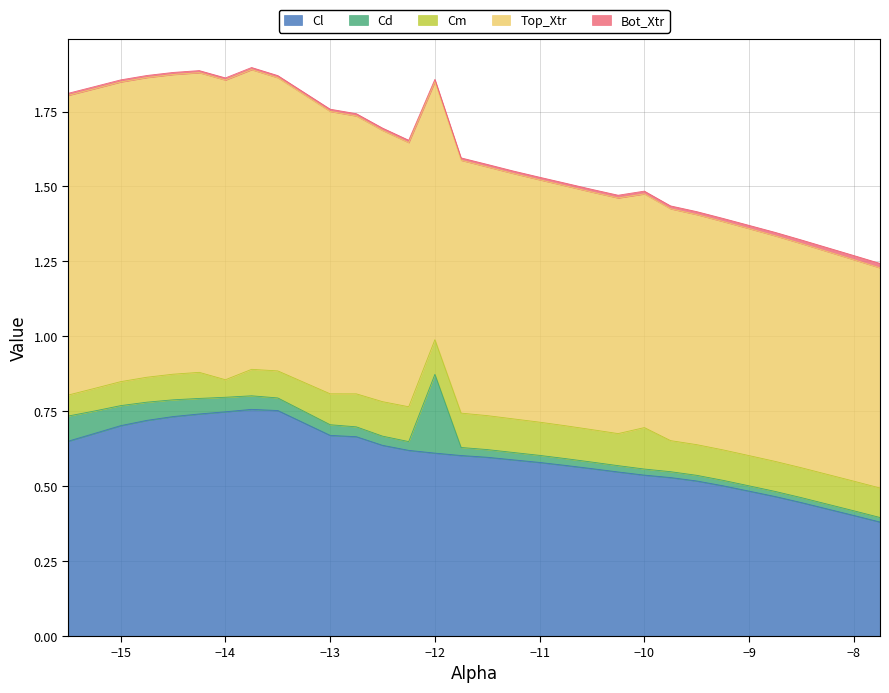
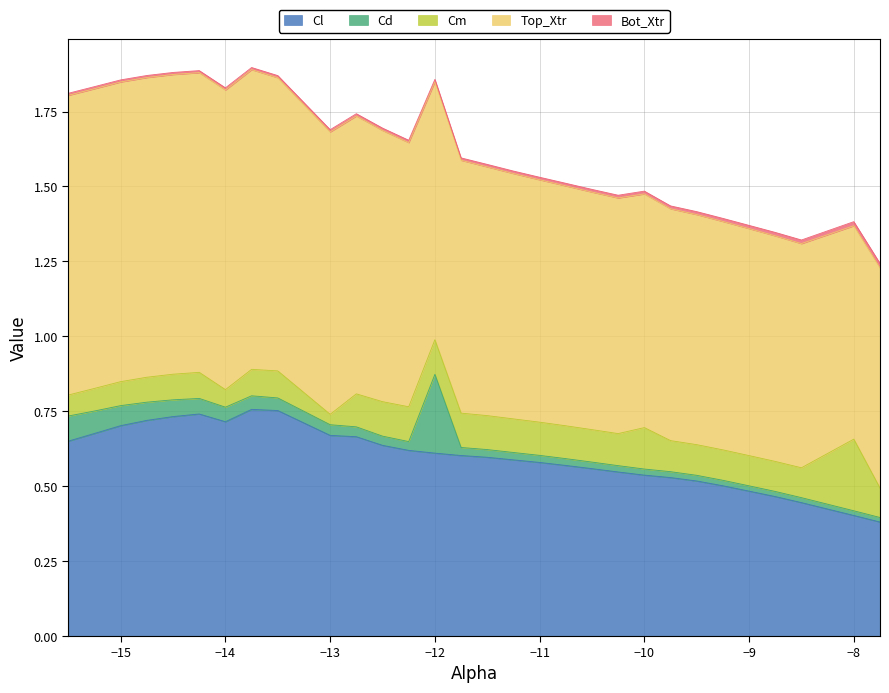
  {
    "Cl": {
      "−15": 0.70,
-     "−14": 0.75,
+     "−14": 0.72,
      "−13": 0.67,
      "−12": 0.61,
      "−11": 0.58,
      "−10": 0.54,
      "−9": 0.48,
      "−8": 0.40
    },
    "Cd": {
      "−15": 0.07,
      "−14": 0.05,
      "−13": 0.04,
      "−12": 0.26,
      "−11": 0.02,
      "−10": 0.02,
      "−9": 0.02,
      "−8": 0.02
    },
    "Cm": {
      "−15": 0.08,
      "−14": 0.06,
-     "−13": 0.10,
+     "−13": 0.03,
      "−12": 0.12,
      "−11": 0.11,
      "−10": 0.14,
      "−9": 0.10,
-     "−8": 0.10
+     "−8": 0.24
    },
    "Top_Xtr": {
      "−10": 0.78,
      "−9": 0.76,
-     "−8": 0.74
+     "−8": 0.71
    },
    "Bot_Xtr": {
      "−10": 0.01,
      "−9": 0.01,
      "−8": 0.01
    }
  }
